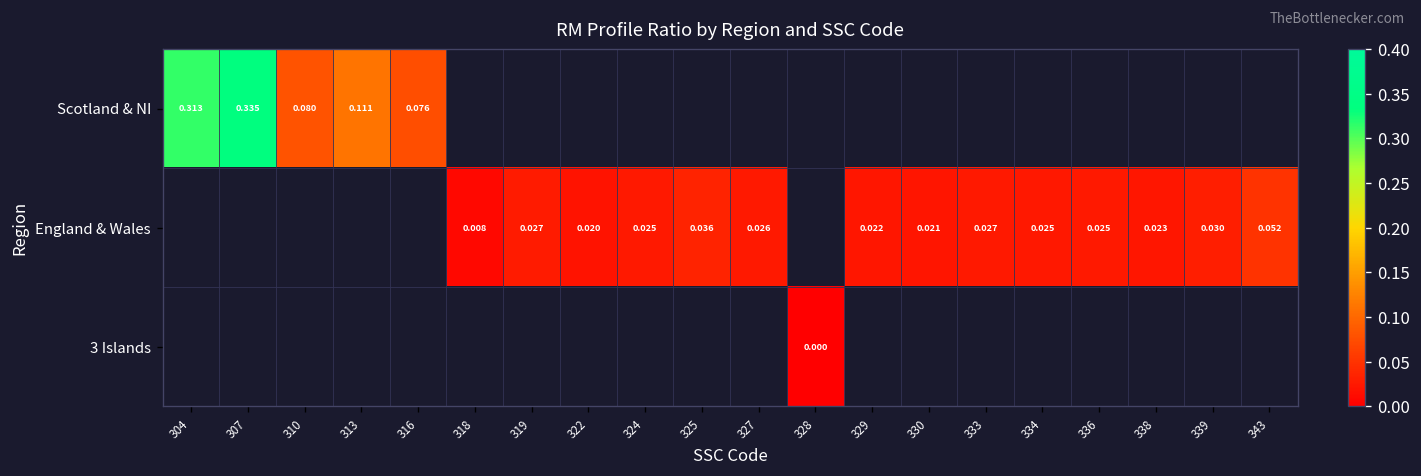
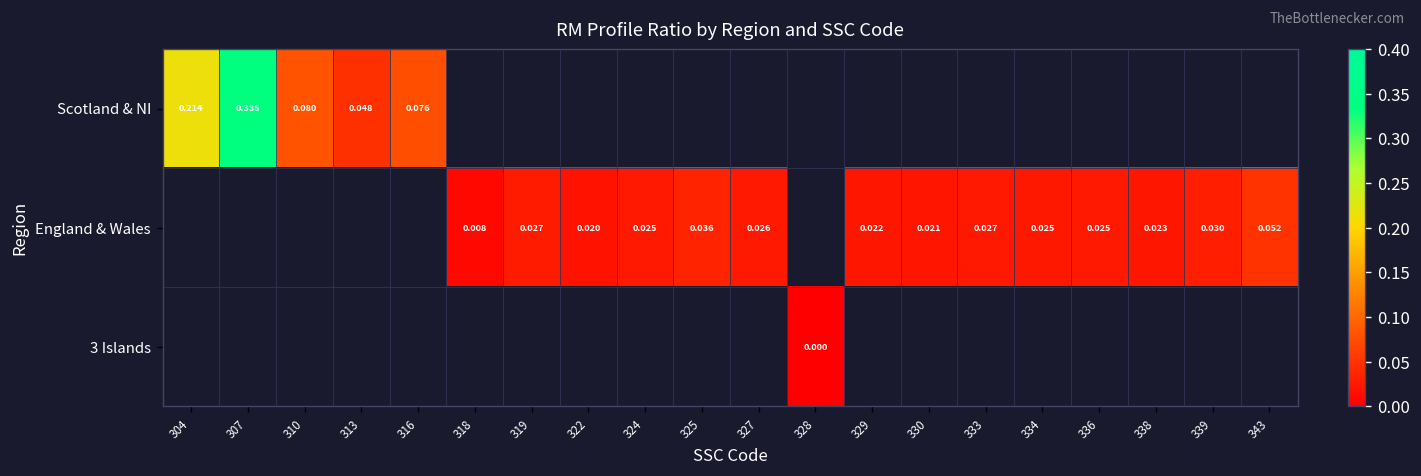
  {
    "Scotland & NI": {
-     "304": 0.313,
+     "304": 0.214,
      "307": 0.335,
      "310": 0.080,
-     "313": 0.111,
+     "313": 0.048,
      "316": 0.076
    },
    "England & Wales": {
      "318": 0.008,
      "319": 0.027,
      "322": 0.020,
      "324": 0.025,
      "325": 0.036,
      "327": 0.026,
      "329": 0.022,
      "330": 0.021,
      "333": 0.027,
      "334": 0.025,
      "336": 0.025,
      "338": 0.023,
      "339": 0.030,
      "343": 0.052
    },
    "3 Islands": {
      "328": 0.000
    }
  }
